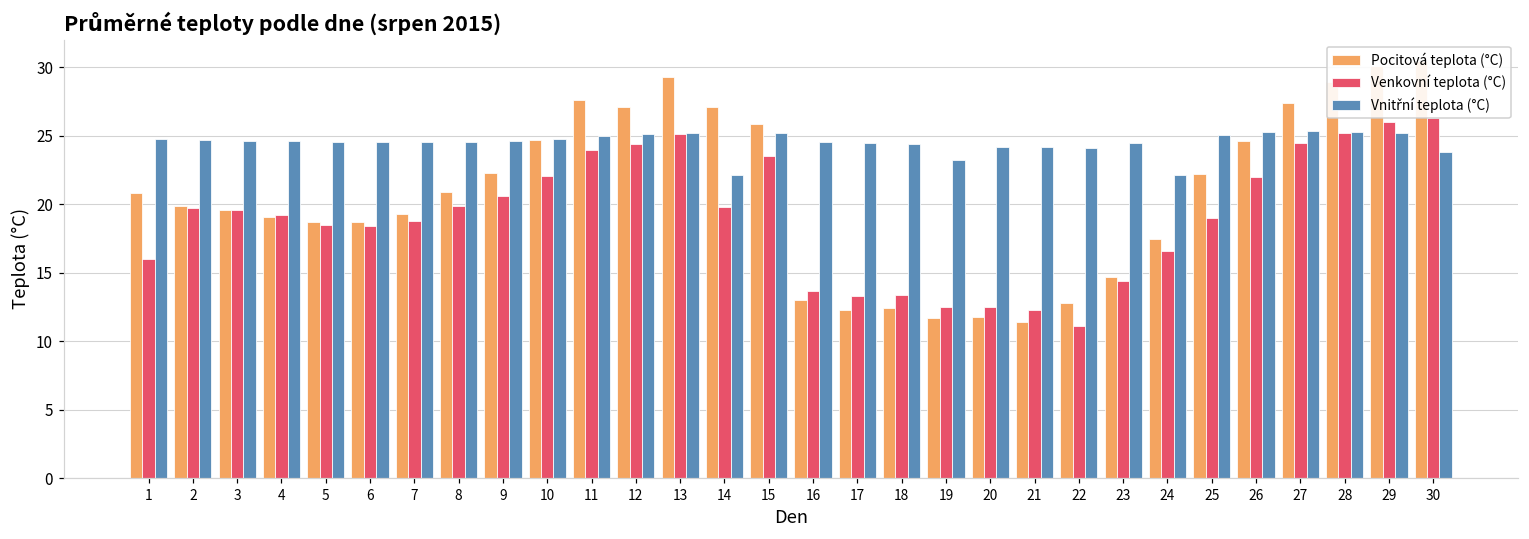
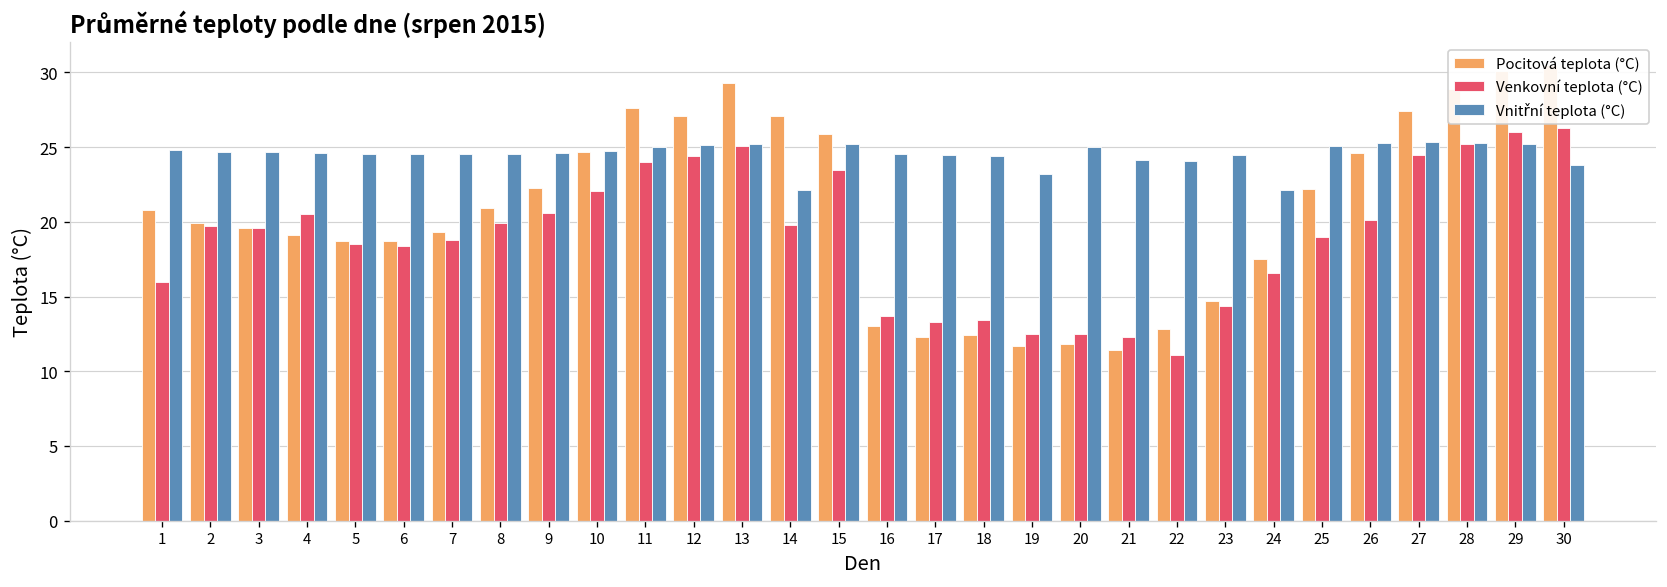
  {
    "Pocitová teplota (°C)": {
      "1": 20.8,
      "2": 19.9,
      "3": 19.6,
      "4": 19.1,
      "5": 18.7,
      "6": 18.7,
      "7": 19.3,
      "8": 20.9,
      "9": 22.3,
      "10": 24.7,
      "11": 27.6,
      "12": 27.1,
      "13": 29.3,
      "14": 27.1,
      "15": 25.9,
      "16": 13.0,
      "17": 12.3,
      "18": 12.4,
      "19": 11.7,
      "20": 11.8,
      "21": 11.4,
      "22": 12.8,
      "23": 14.7,
      "24": 17.5,
      "25": 22.2,
      "26": 24.6,
      "27": 27.4
    },
    "Venkovní teplota (°C)": {
      "1": 16.0,
      "2": 19.7,
      "3": 19.6,
-     "4": 19.2,
+     "4": 20.5,
      "5": 18.5,
      "6": 18.4,
      "7": 18.8,
      "8": 19.9,
      "9": 20.6,
      "10": 22.1,
      "11": 24.0,
      "12": 24.4,
      "13": 25.1,
      "14": 19.8,
      "15": 23.5,
      "16": 13.7,
      "17": 13.3,
      "18": 13.4,
      "19": 12.5,
      "20": 12.5,
      "21": 12.3,
      "22": 11.1,
      "23": 14.4,
      "24": 16.6,
      "25": 19.0,
-     "26": 22.0,
+     "26": 20.1,
      "27": 24.5,
      "28": 25.2,
      "29": 26.0,
      "30": 26.3
    },
    "Vnitřní teplota (°C)": {
      "1": 24.8,
      "2": 24.7,
      "3": 24.7,
      "4": 24.6,
      "5": 24.6,
      "6": 24.6,
      "7": 24.6,
      "8": 24.6,
      "9": 24.6,
      "10": 24.8,
      "11": 25.0,
      "12": 25.2,
      "13": 25.2,
      "14": 22.1,
      "15": 25.2,
      "16": 24.6,
      "17": 24.5,
      "18": 24.4,
      "19": 23.2,
-     "20": 24.2,
+     "20": 25.0,
      "21": 24.2,
      "22": 24.1,
      "23": 24.5,
      "24": 22.2,
      "25": 25.1,
      "26": 25.3,
      "27": 25.4,
      "28": 25.3,
      "29": 25.2,
      "30": 23.8
    }
  }
